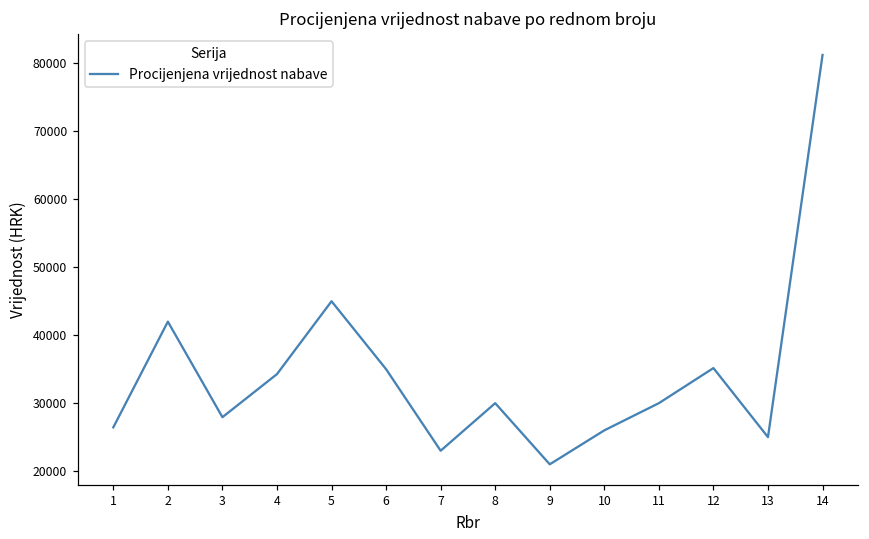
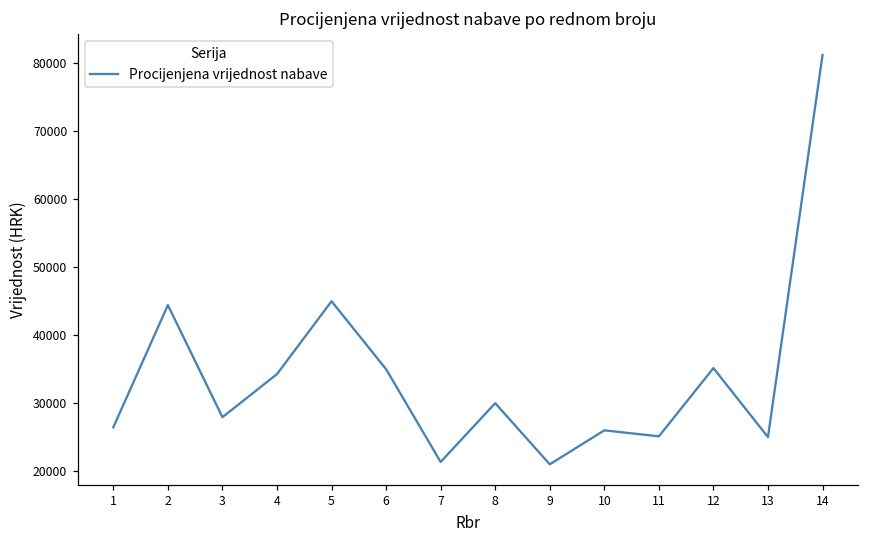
  {
    "1": 26000,
-   "2": 42000,
+   "2": 44000,
    "3": 28000,
    "4": 34000,
    "5": 45000,
    "6": 35000,
-   "7": 23000,
+   "7": 21000,
    "8": 30000,
    "9": 21000,
    "10": 26000,
-   "11": 30000,
+   "11": 25000,
    "12": 35000,
    "13": 25000,
    "14": 81000
  }
